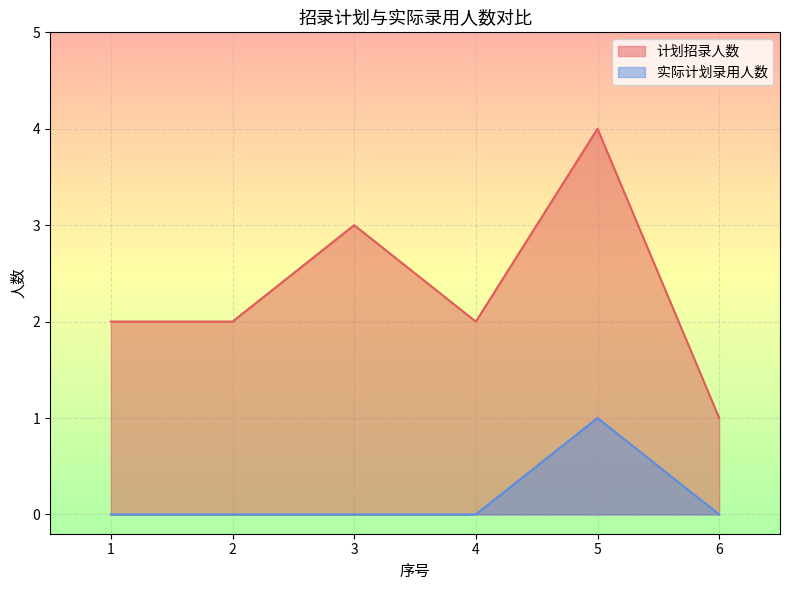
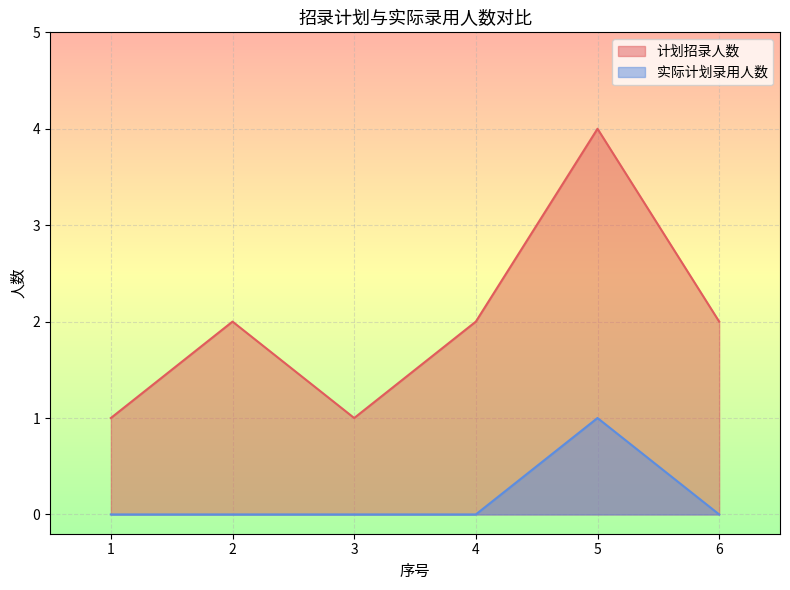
  {
    "计划招录人数": {
-     "1": 2,
+     "1": 1,
      "2": 2,
-     "3": 3,
+     "3": 1,
      "4": 2,
      "5": 4,
-     "6": 1
+     "6": 2
    },
    "实际计划录用人数": {
      "1": 0,
      "2": 0,
      "3": 0,
      "4": 0,
      "5": 1,
      "6": 0
    }
  }
